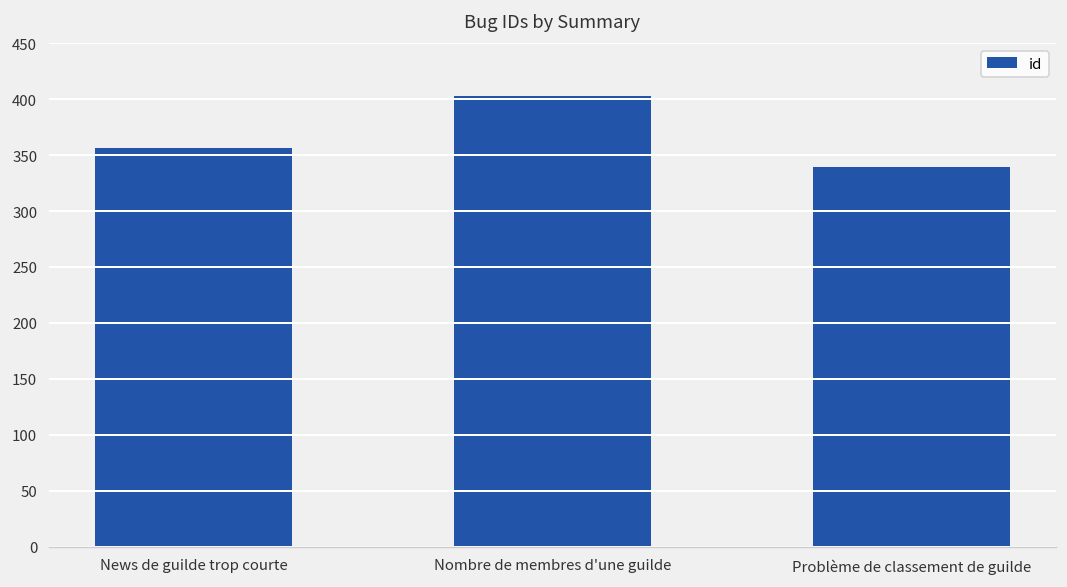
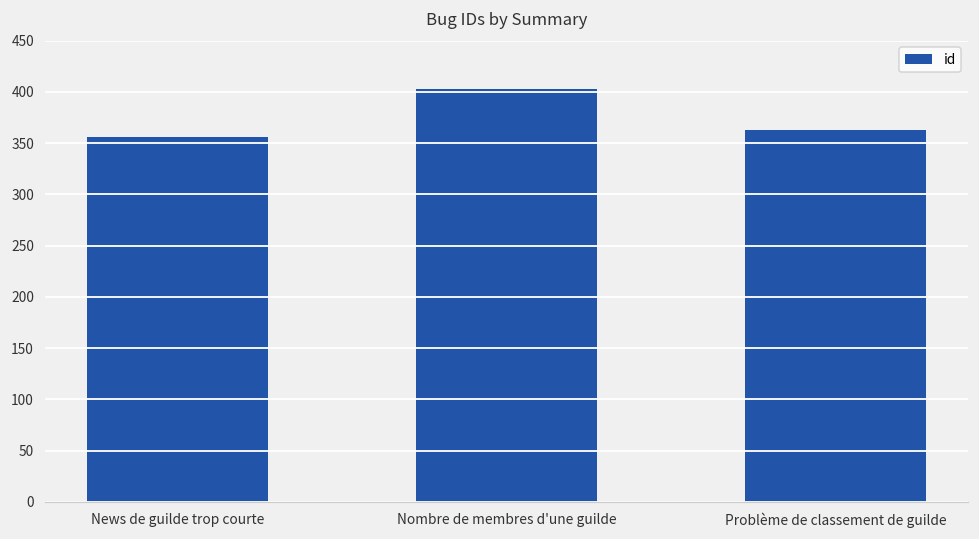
  {
    "News de guilde trop courte": 360,
    "Nombre de membres d'une guilde": 400,
-   "Problème de classement de guilde": 340
+   "Problème de classement de guilde": 360
  }
